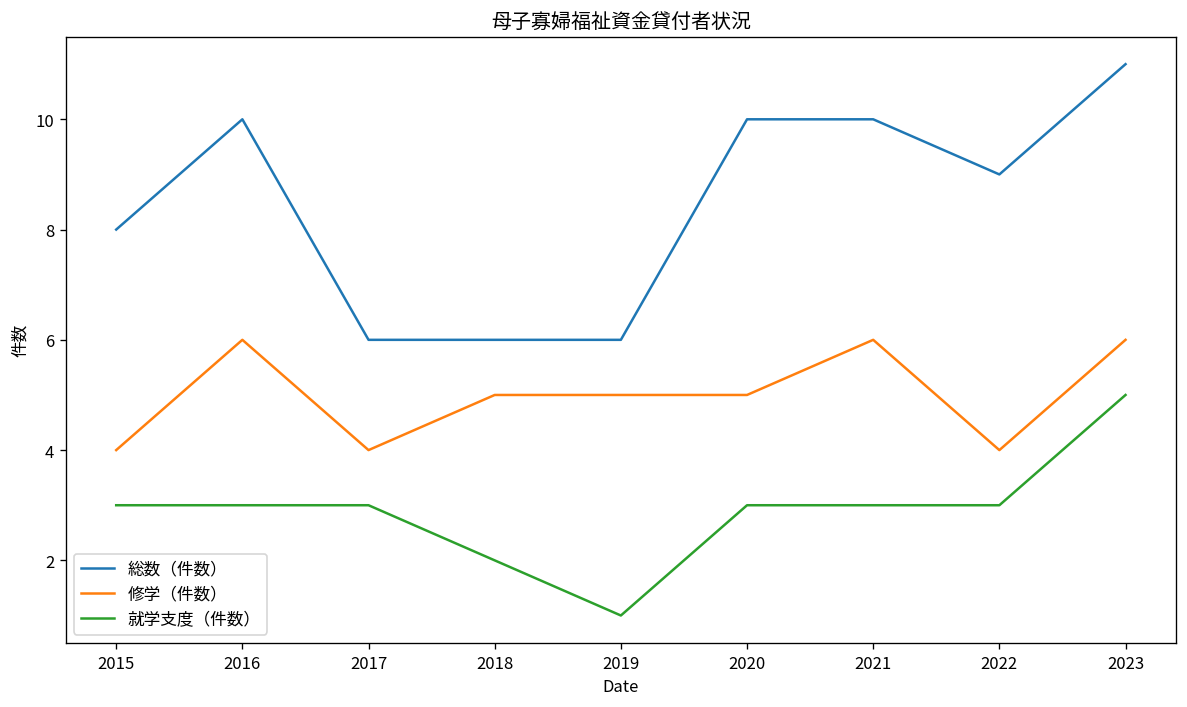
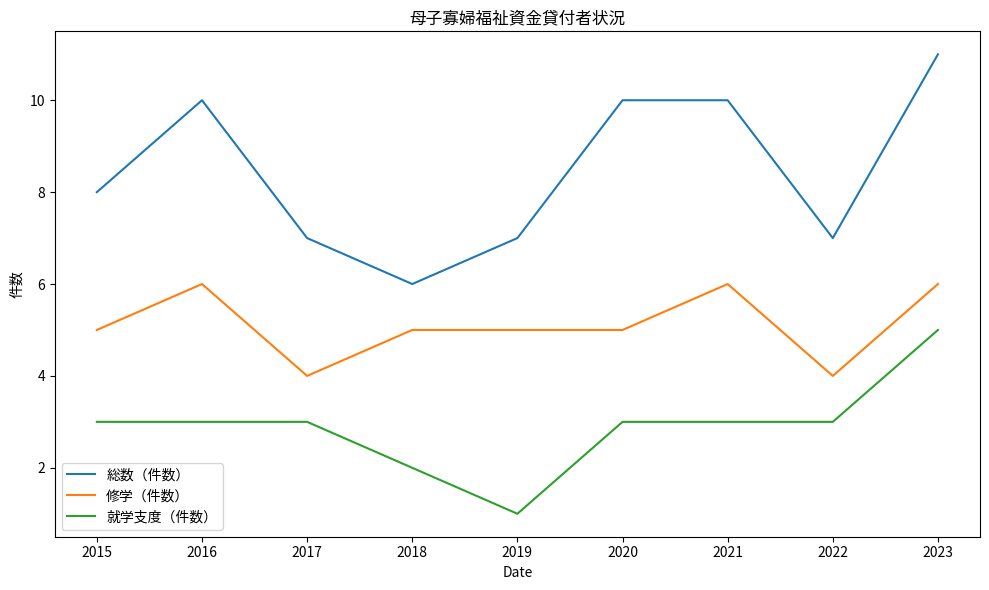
  {
    "総数（件数）": {
      "2015": 8,
      "2016": 10,
-     "2017": 6,
+     "2017": 7,
      "2018": 6,
-     "2019": 6,
+     "2019": 7,
      "2020": 10,
      "2021": 10,
-     "2022": 9,
+     "2022": 7,
      "2023": 11
    },
    "修学（件数）": {
-     "2015": 4,
+     "2015": 5,
      "2016": 6,
      "2017": 4,
      "2018": 5,
      "2019": 5,
      "2020": 5,
      "2021": 6,
      "2022": 4,
      "2023": 6
    },
    "就学支度（件数）": {
      "2015": 3,
      "2016": 3,
      "2017": 3,
      "2018": 2,
      "2019": 1,
      "2020": 3,
      "2021": 3,
      "2022": 3,
      "2023": 5
    }
  }
